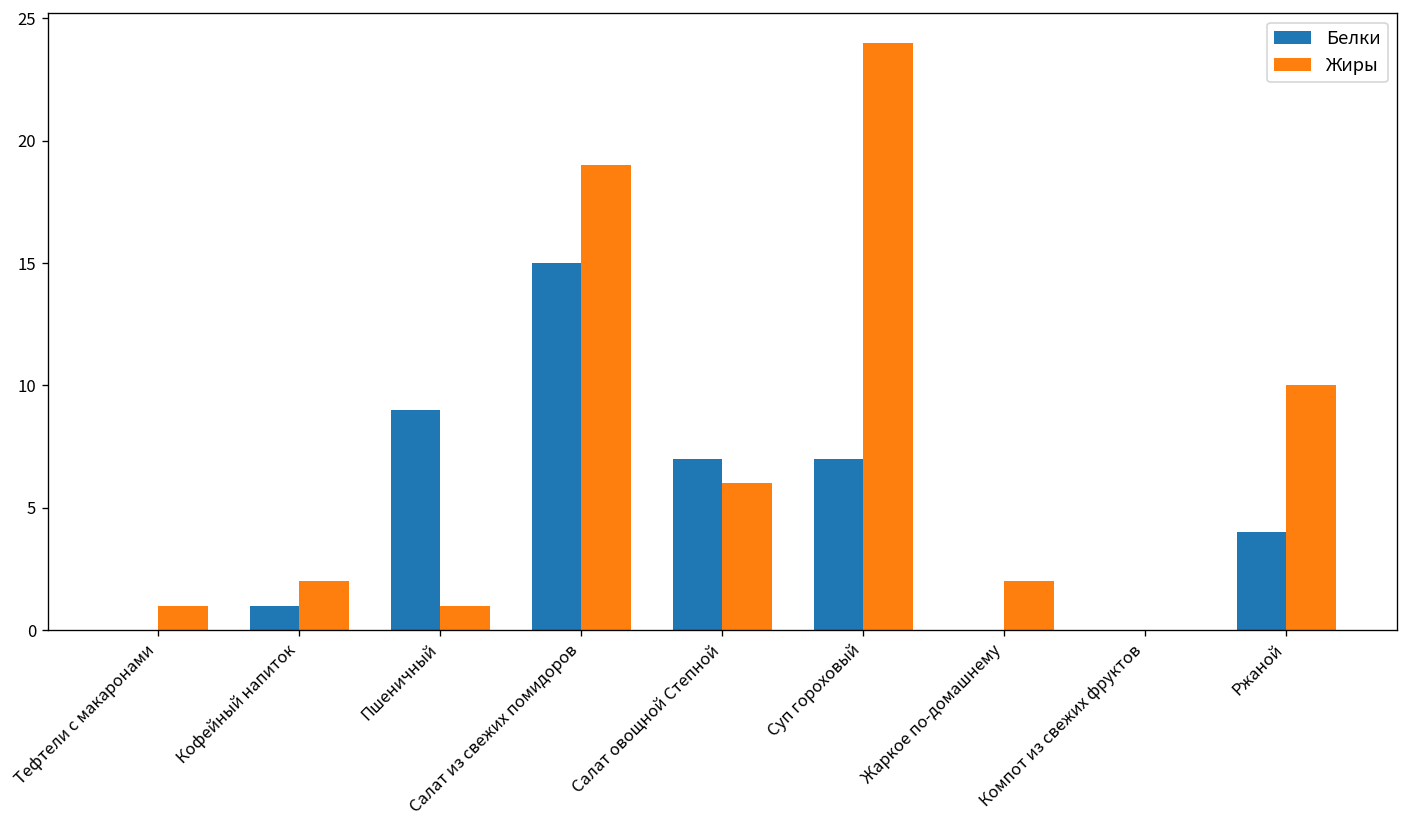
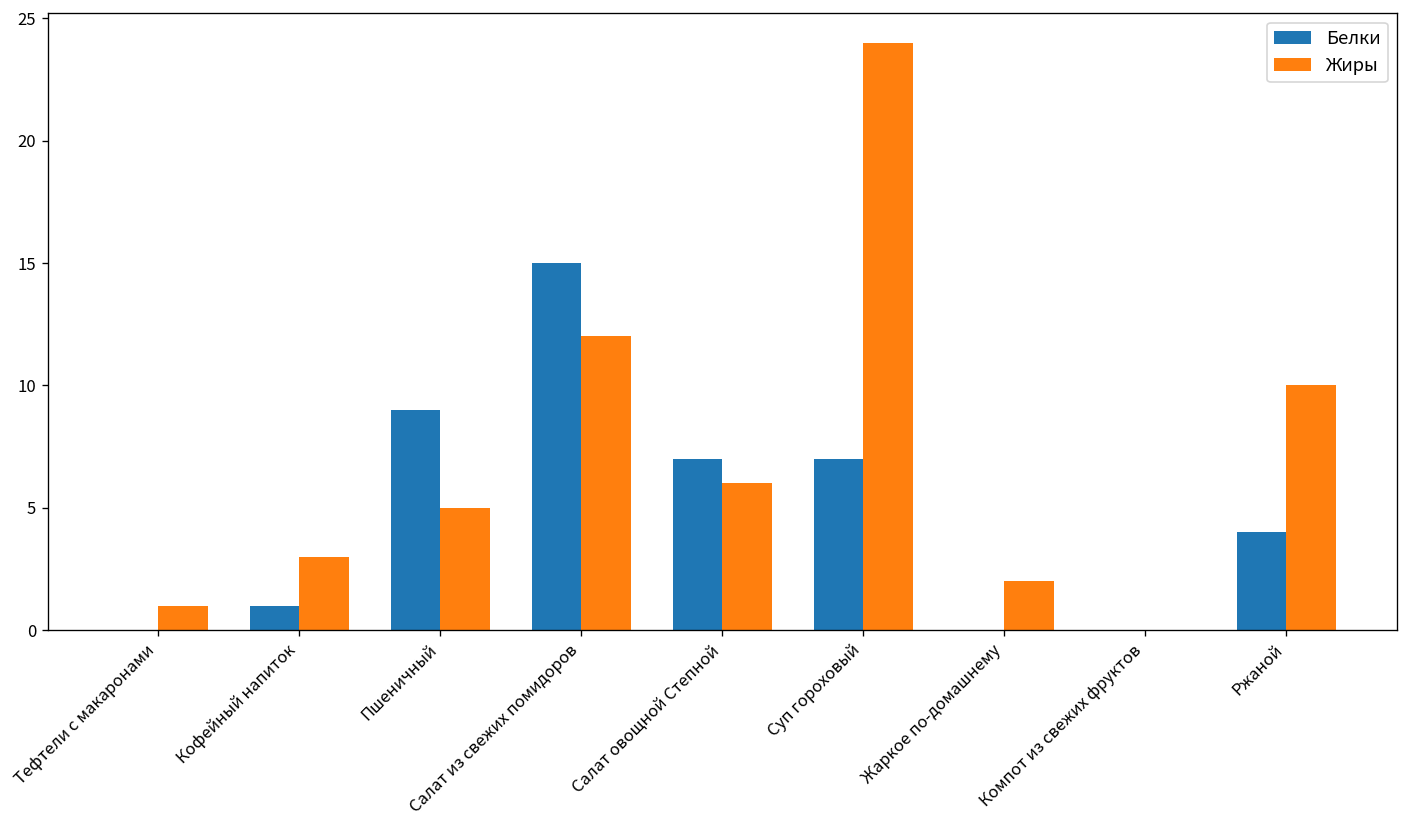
  {
    "Белки": {
      "Тефтели с макаронами": 0,
      "Кофейный напиток": 1,
      "Пшеничный": 9,
      "Салат из свежих помидоров": 15,
      "Салат овощной Степной": 7,
      "Суп гороховый": 7,
      "Жаркое по-домашнему": 0,
      "Компот из свежих фруктов": 0,
      "Ржаной": 4
    },
    "Жиры": {
      "Тефтели с макаронами": 1,
-     "Кофейный напиток": 2,
-     "Пшеничный": 1,
-     "Салат из свежих помидоров": 19,
+     "Кофейный напиток": 3,
+     "Пшеничный": 5,
+     "Салат из свежих помидоров": 12,
      "Салат овощной Степной": 6,
      "Суп гороховый": 24,
      "Жаркое по-домашнему": 2,
      "Компот из свежих фруктов": 0,
      "Ржаной": 10
    }
  }
